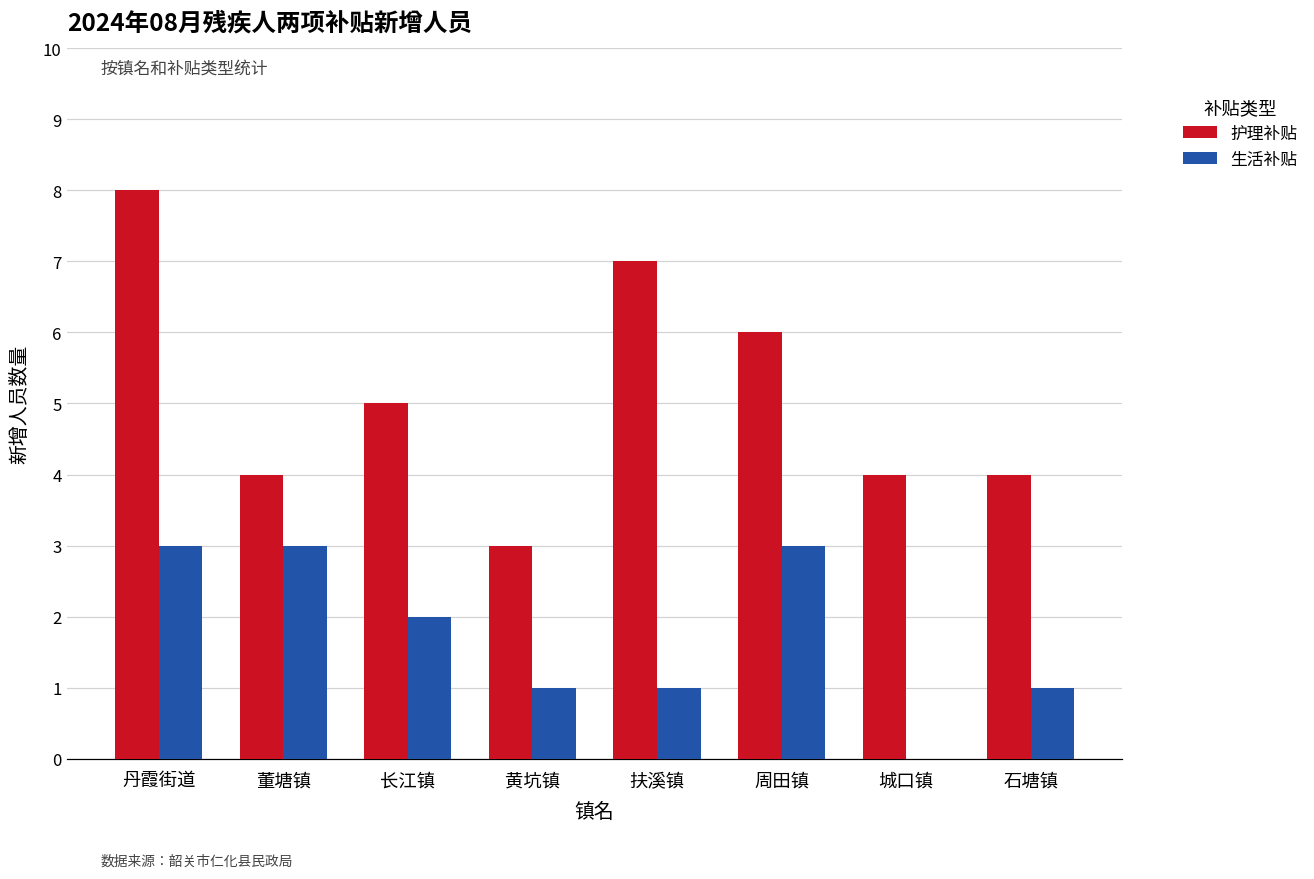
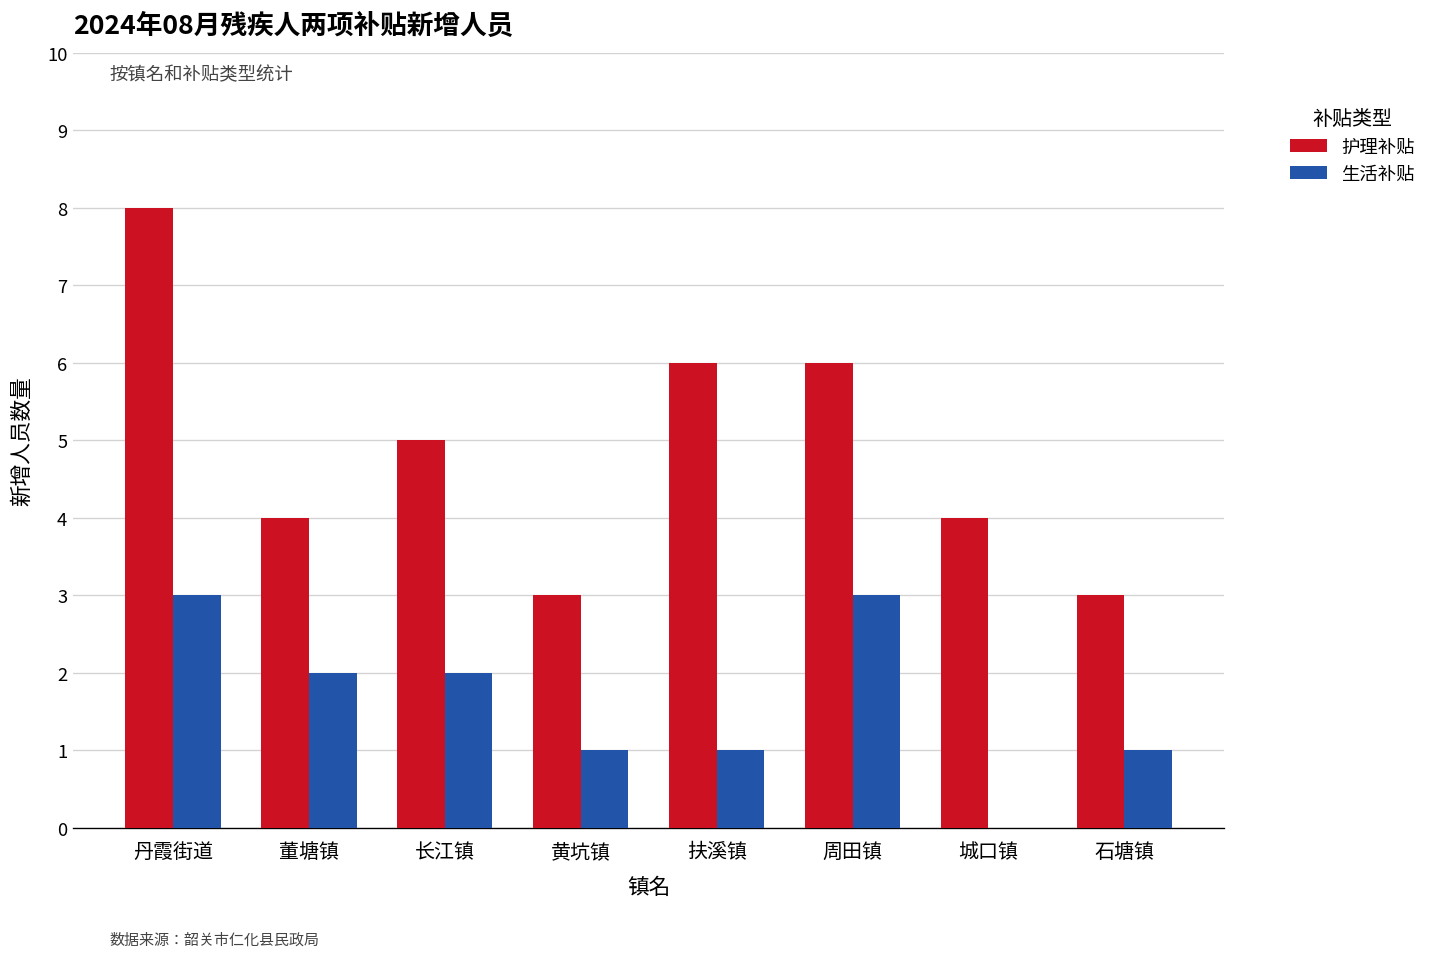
  {
    "护理补贴": {
      "丹霞街道": 8,
      "董塘镇": 4,
      "长江镇": 5,
      "黄坑镇": 3,
-     "扶溪镇": 7,
+     "扶溪镇": 6,
      "周田镇": 6,
      "城口镇": 4,
-     "石塘镇": 4
+     "石塘镇": 3
    },
    "生活补贴": {
      "丹霞街道": 3,
-     "董塘镇": 3,
+     "董塘镇": 2,
      "长江镇": 2,
      "黄坑镇": 1,
      "扶溪镇": 1,
      "周田镇": 3,
      "城口镇": 0,
      "石塘镇": 1
    }
  }
